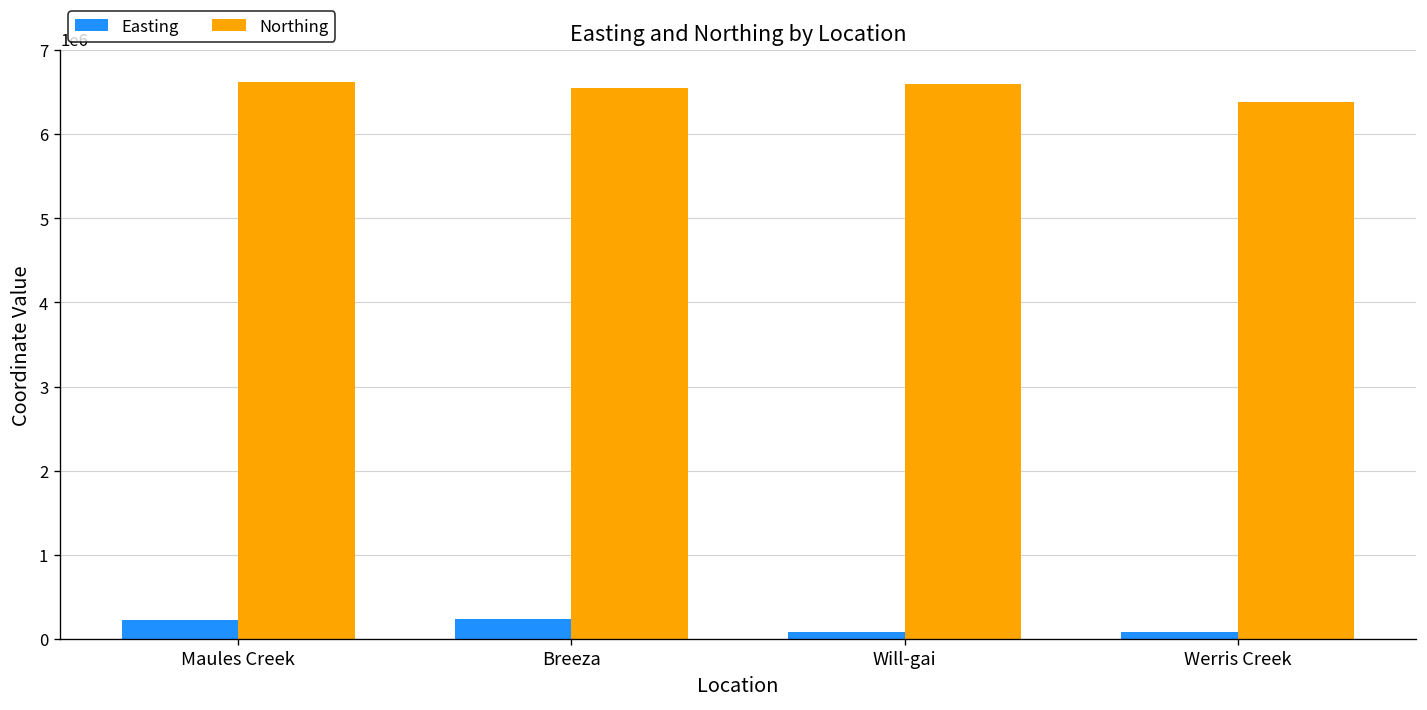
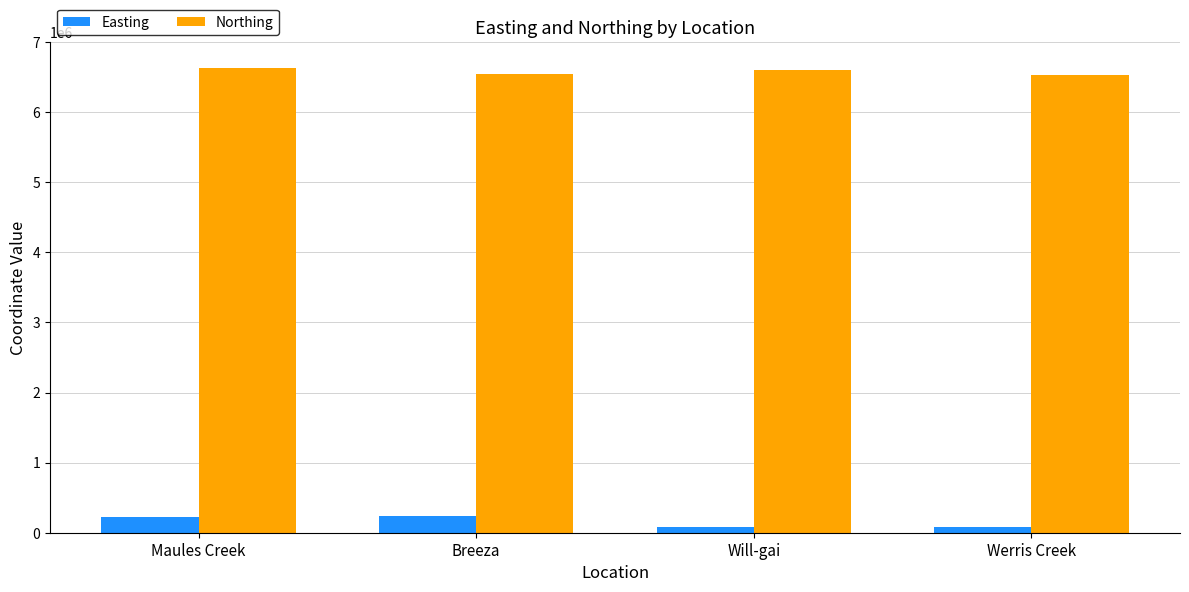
  {
    "Easting": {
      "Maules Creek": 200000,
      "Breeza": 200000,
      "Will-gai": 100000,
      "Werris Creek": 100000
    },
    "Northing": {
      "Maules Creek": 6600000,
      "Breeza": 6500000,
      "Will-gai": 6600000,
-     "Werris Creek": 6400000
+     "Werris Creek": 6500000
    }
  }
